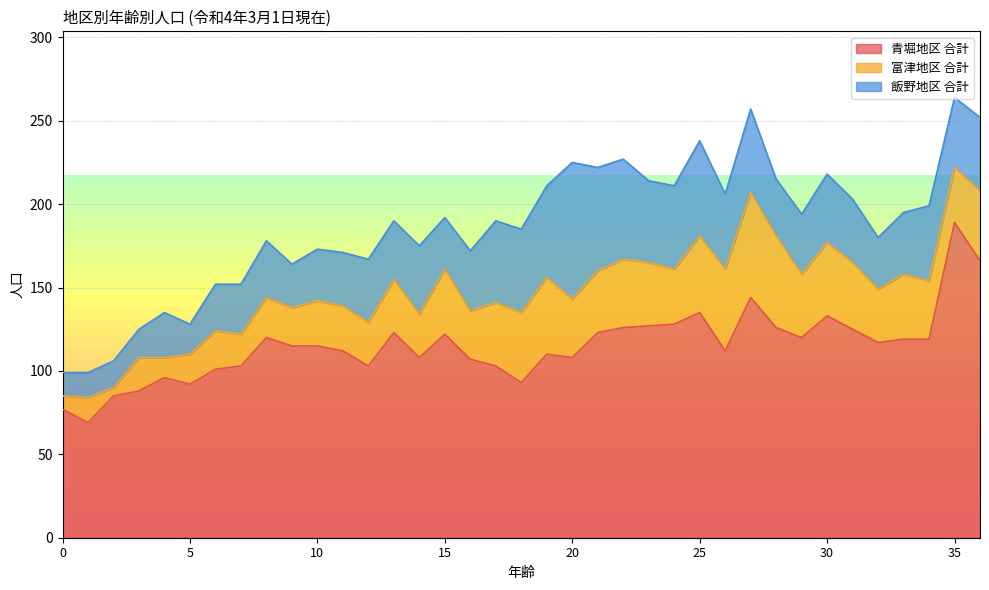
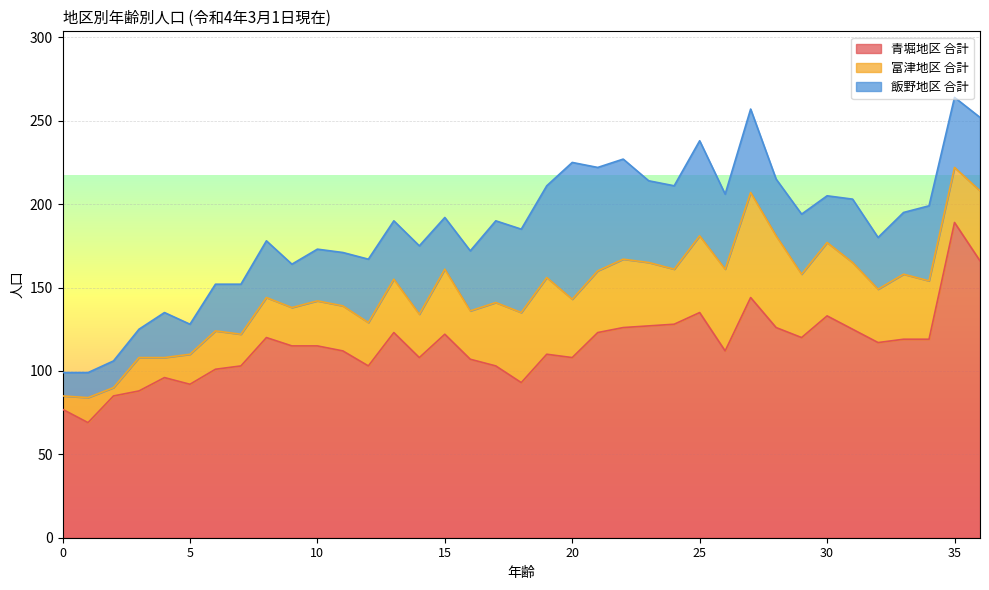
  {
    "青堀地区 合計": {
      "0": 77,
      "5": 92,
      "10": 115,
      "15": 122,
      "20": 108,
      "25": 135,
      "30": 133,
      "35": 189
    },
    "富津地区 合計": {
      "0": 8,
      "5": 18,
      "10": 27,
      "15": 39,
      "20": 35,
      "25": 46,
      "30": 44,
      "35": 33
    },
    "飯野地区 合計": {
      "0": 14,
      "5": 18,
      "10": 31,
      "15": 31,
      "20": 82,
      "25": 57,
-     "30": 41
+     "30": 28
    }
  }
